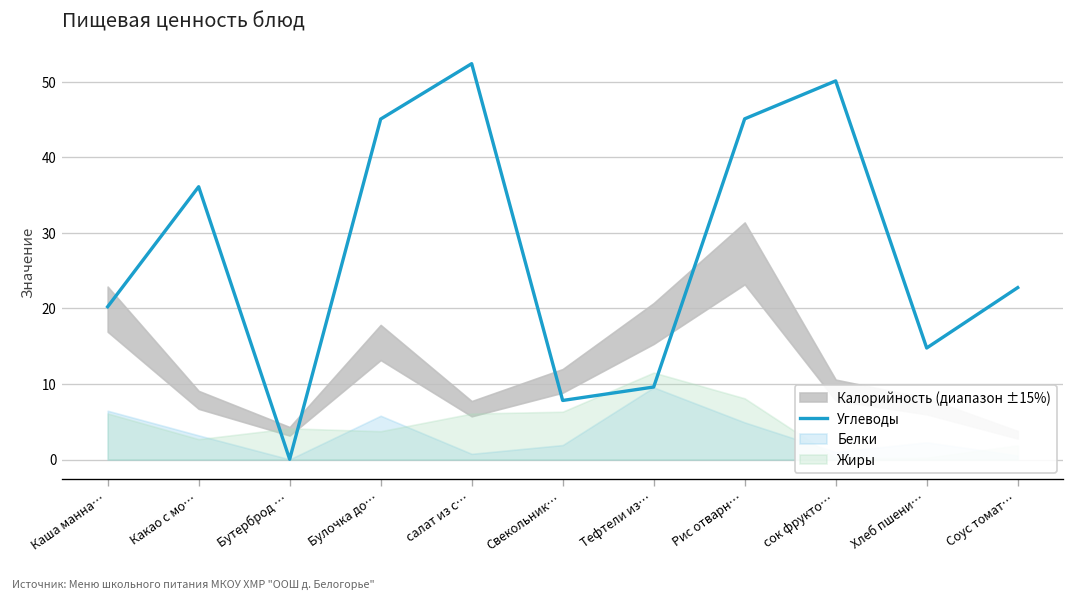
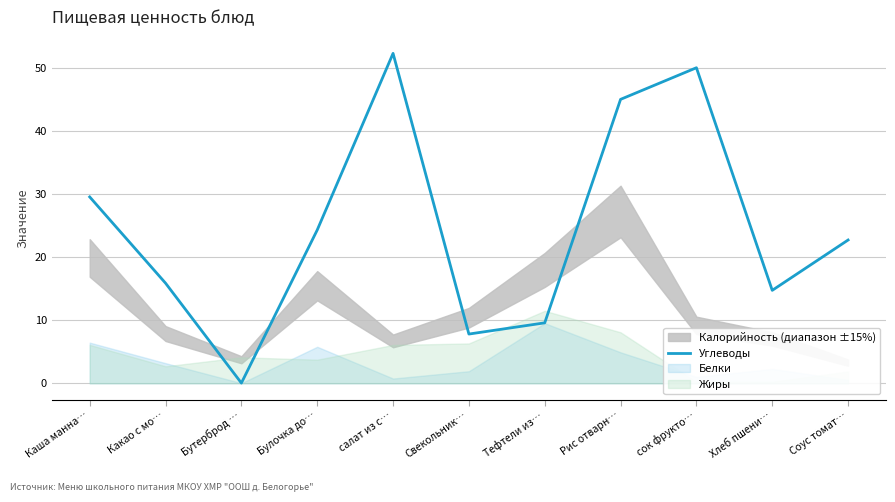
  {
    "Углеводы": {
-     "Каша манна…": 20,
-     "Какао с мо…": 36,
-     "Булочка до…": 45,
+     "Каша манна…": 30,
+     "Какао с мо…": 16,
+     "Булочка до…": 24,
      "салат из с…": 52,
      "Свекольник…": 8,
      "Рис отварн…": 45,
      "сок фрукто…": 50,
      "Хлеб пшени…": 15,
      "Соус томат…": 23
    }
  }
